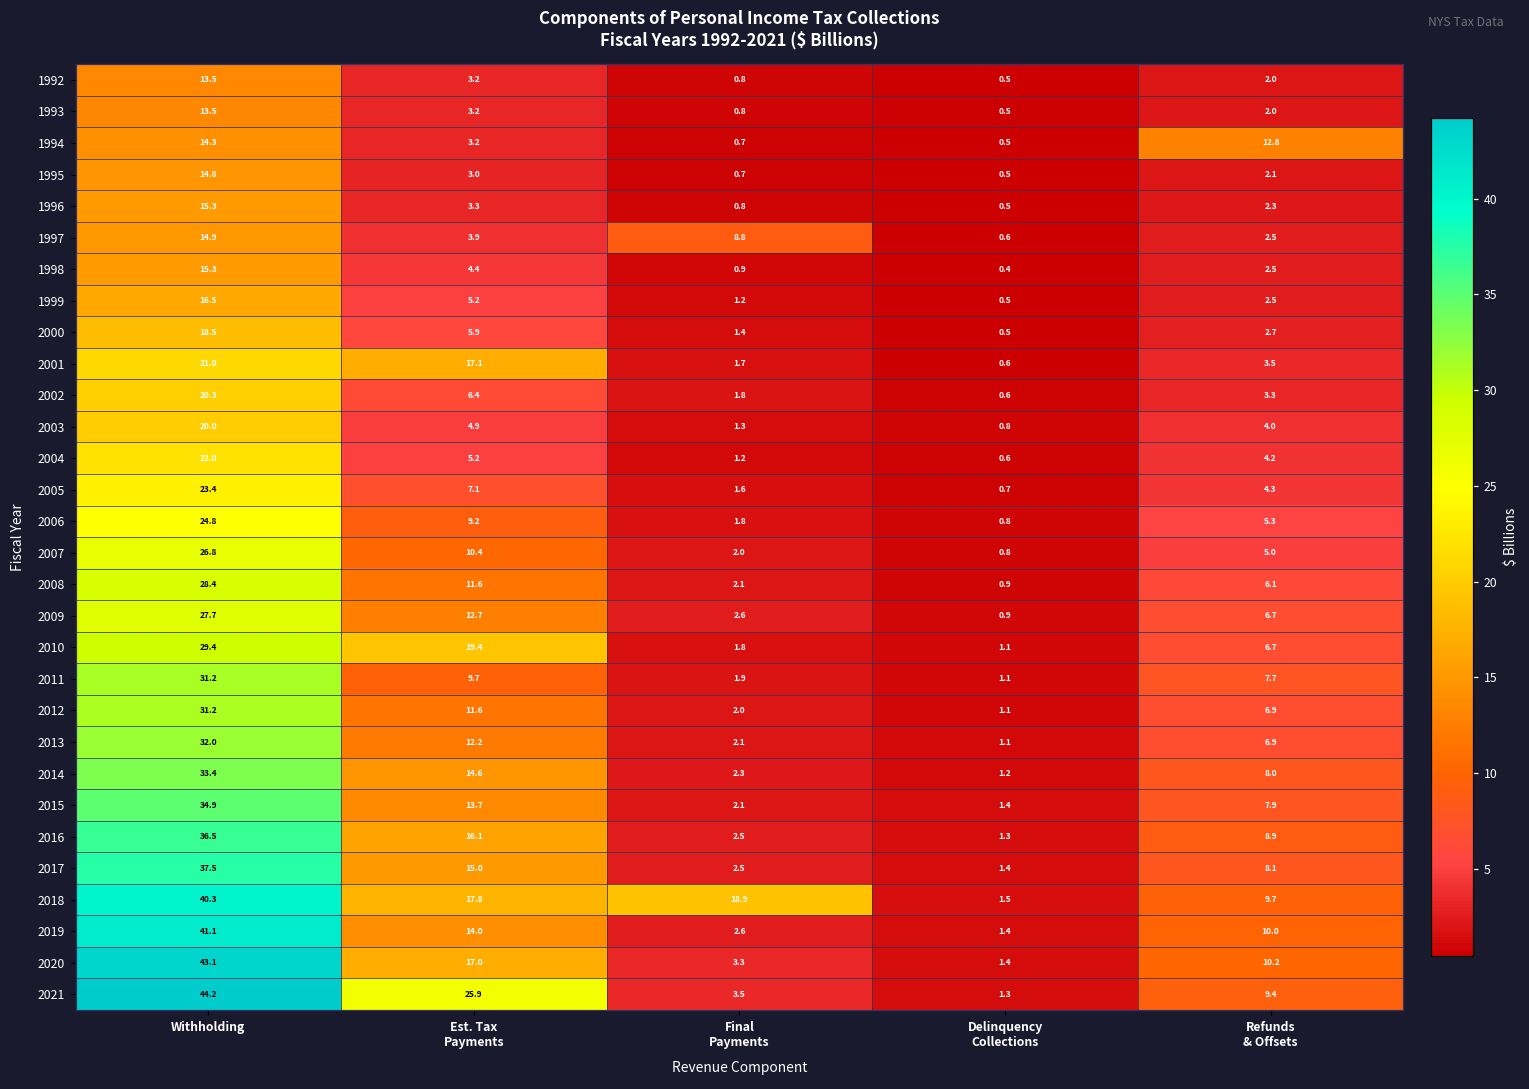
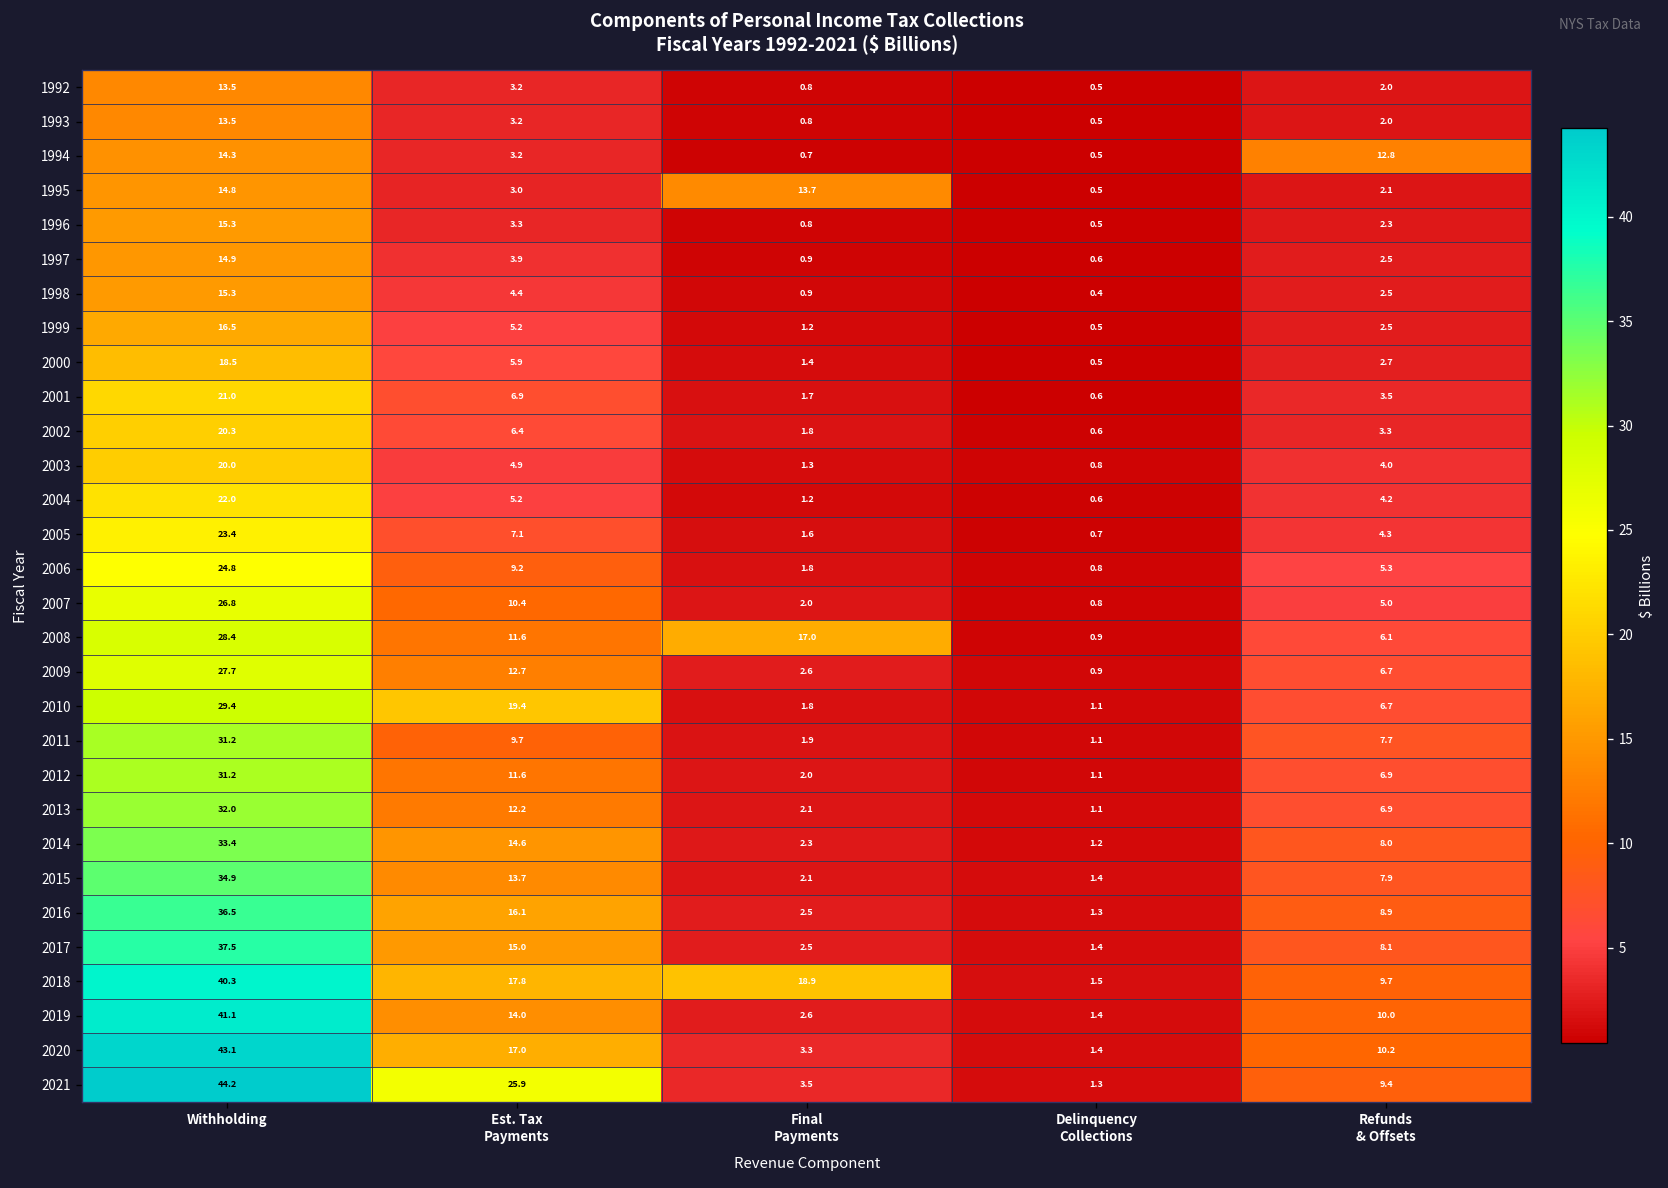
  {
    "1992": {
      "Withholding": 13.5,
      "Est. Tax Payments": 3.2,
      "Final Payments": 0.8,
      "Delinquency Collections": 0.5,
      "Refunds & Offsets": 2.0
    },
    "1993": {
      "Withholding": 13.5,
      "Est. Tax Payments": 3.2,
      "Final Payments": 0.8,
      "Delinquency Collections": 0.5,
      "Refunds & Offsets": 2.0
    },
    "1994": {
      "Withholding": 14.3,
      "Est. Tax Payments": 3.2,
      "Final Payments": 0.7,
      "Delinquency Collections": 0.5,
      "Refunds & Offsets": 12.8
    },
    "1995": {
      "Withholding": 14.8,
      "Est. Tax Payments": 3.0,
-     "Final Payments": 0.7,
+     "Final Payments": 13.7,
      "Delinquency Collections": 0.5,
      "Refunds & Offsets": 2.1
    },
    "1996": {
      "Withholding": 15.3,
      "Est. Tax Payments": 3.3,
      "Final Payments": 0.8,
      "Delinquency Collections": 0.5,
      "Refunds & Offsets": 2.3
    },
    "1997": {
      "Withholding": 14.9,
      "Est. Tax Payments": 3.9,
-     "Final Payments": 8.8,
+     "Final Payments": 0.9,
      "Delinquency Collections": 0.6,
      "Refunds & Offsets": 2.5
    },
    "1998": {
      "Withholding": 15.3,
      "Est. Tax Payments": 4.4,
      "Final Payments": 0.9,
      "Delinquency Collections": 0.4,
      "Refunds & Offsets": 2.5
    },
    "1999": {
      "Withholding": 16.5,
      "Est. Tax Payments": 5.2,
      "Final Payments": 1.2,
      "Delinquency Collections": 0.5,
      "Refunds & Offsets": 2.5
    },
    "2000": {
      "Withholding": 18.5,
      "Est. Tax Payments": 5.9,
      "Final Payments": 1.4,
      "Delinquency Collections": 0.5,
      "Refunds & Offsets": 2.7
    },
    "2001": {
      "Withholding": 21.0,
-     "Est. Tax Payments": 17.1,
+     "Est. Tax Payments": 6.9,
      "Final Payments": 1.7,
      "Delinquency Collections": 0.6,
      "Refunds & Offsets": 3.5
    },
    "2002": {
      "Withholding": 20.3,
      "Est. Tax Payments": 6.4,
      "Final Payments": 1.8,
      "Delinquency Collections": 0.6,
      "Refunds & Offsets": 3.3
    },
    "2003": {
      "Withholding": 20.0,
      "Est. Tax Payments": 4.9,
      "Final Payments": 1.3,
      "Delinquency Collections": 0.8,
      "Refunds & Offsets": 4.0
    },
    "2004": {
      "Withholding": 22.0,
      "Est. Tax Payments": 5.2,
      "Final Payments": 1.2,
      "Delinquency Collections": 0.6,
      "Refunds & Offsets": 4.2
    },
    "2005": {
      "Withholding": 23.4,
      "Est. Tax Payments": 7.1,
      "Final Payments": 1.6,
      "Delinquency Collections": 0.7,
      "Refunds & Offsets": 4.3
    },
    "2006": {
      "Withholding": 24.8,
      "Est. Tax Payments": 9.2,
      "Final Payments": 1.8,
      "Delinquency Collections": 0.8,
      "Refunds & Offsets": 5.3
    },
    "2007": {
      "Withholding": 26.8,
      "Est. Tax Payments": 10.4,
      "Final Payments": 2.0,
      "Delinquency Collections": 0.8,
      "Refunds & Offsets": 5.0
    },
    "2008": {
      "Withholding": 28.4,
      "Est. Tax Payments": 11.6,
-     "Final Payments": 2.1,
+     "Final Payments": 17.0,
      "Delinquency Collections": 0.9,
      "Refunds & Offsets": 6.1
    },
    "2009": {
      "Withholding": 27.7,
      "Est. Tax Payments": 12.7,
      "Final Payments": 2.6,
      "Delinquency Collections": 0.9,
      "Refunds & Offsets": 6.7
    },
    "2010": {
      "Withholding": 29.4,
      "Est. Tax Payments": 19.4,
      "Final Payments": 1.8,
      "Delinquency Collections": 1.1,
      "Refunds & Offsets": 6.7
    },
    "2011": {
      "Withholding": 31.2,
      "Est. Tax Payments": 9.7,
      "Final Payments": 1.9,
      "Delinquency Collections": 1.1,
      "Refunds & Offsets": 7.7
    },
    "2012": {
      "Withholding": 31.2,
      "Est. Tax Payments": 11.6,
      "Final Payments": 2.0,
      "Delinquency Collections": 1.1,
      "Refunds & Offsets": 6.9
    },
    "2013": {
      "Withholding": 32.0,
      "Est. Tax Payments": 12.2,
      "Final Payments": 2.1,
      "Delinquency Collections": 1.1,
      "Refunds & Offsets": 6.9
    },
    "2014": {
      "Withholding": 33.4,
      "Est. Tax Payments": 14.6,
      "Final Payments": 2.3,
      "Delinquency Collections": 1.2,
      "Refunds & Offsets": 8.0
    },
    "2015": {
      "Withholding": 34.9,
      "Est. Tax Payments": 13.7,
      "Final Payments": 2.1,
      "Delinquency Collections": 1.4,
      "Refunds & Offsets": 7.9
    },
    "2016": {
      "Withholding": 36.5,
      "Est. Tax Payments": 16.1,
      "Final Payments": 2.5,
      "Delinquency Collections": 1.3,
      "Refunds & Offsets": 8.9
    },
    "2017": {
      "Withholding": 37.5,
      "Est. Tax Payments": 15.0,
      "Final Payments": 2.5,
      "Delinquency Collections": 1.4,
      "Refunds & Offsets": 8.1
    },
    "2018": {
      "Withholding": 40.3,
      "Est. Tax Payments": 17.8,
      "Final Payments": 18.9,
      "Delinquency Collections": 1.5,
      "Refunds & Offsets": 9.7
    },
    "2019": {
      "Withholding": 41.1,
      "Est. Tax Payments": 14.0,
      "Final Payments": 2.6,
      "Delinquency Collections": 1.4,
      "Refunds & Offsets": 10.0
    },
    "2020": {
      "Withholding": 43.1,
      "Est. Tax Payments": 17.0,
      "Final Payments": 3.3,
      "Delinquency Collections": 1.4,
      "Refunds & Offsets": 10.2
    },
    "2021": {
      "Withholding": 44.2,
      "Est. Tax Payments": 25.9,
      "Final Payments": 3.5,
      "Delinquency Collections": 1.3,
      "Refunds & Offsets": 9.4
    }
  }
